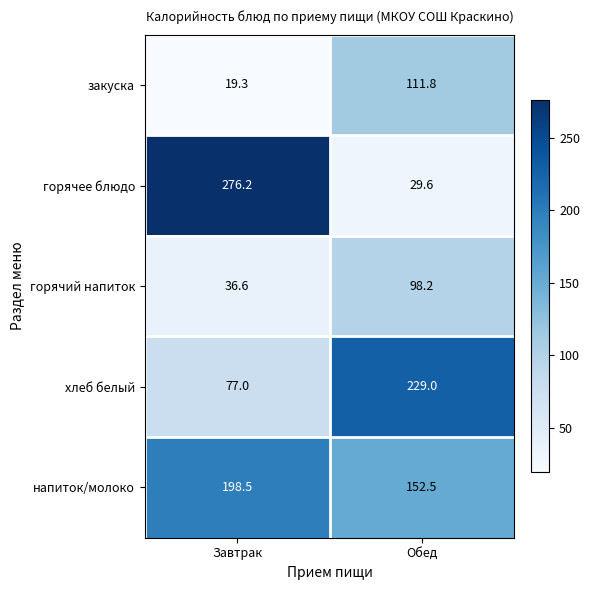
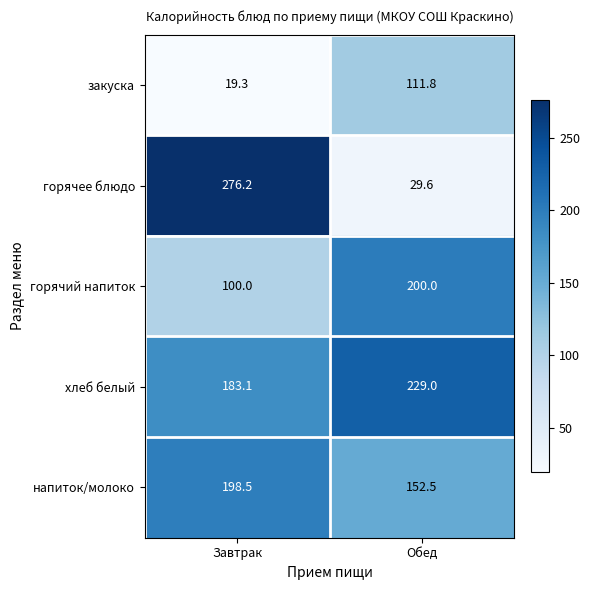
  {
    "закуска": {
      "Завтрак": 19.3,
      "Обед": 111.8
    },
    "горячее блюдо": {
      "Завтрак": 276.2,
      "Обед": 29.6
    },
    "горячий напиток": {
-     "Завтрак": 36.6,
-     "Обед": 98.2
+     "Завтрак": 100.0,
+     "Обед": 200.0
    },
    "хлеб белый": {
-     "Завтрак": 77.0,
+     "Завтрак": 183.1,
      "Обед": 229.0
    },
    "напиток/молоко": {
      "Завтрак": 198.5,
      "Обед": 152.5
    }
  }
